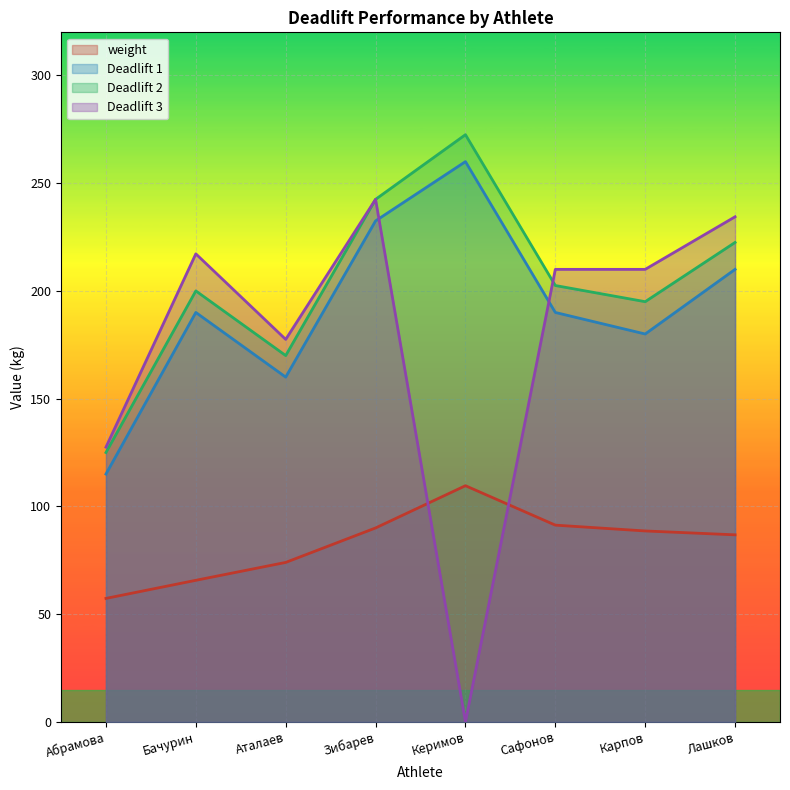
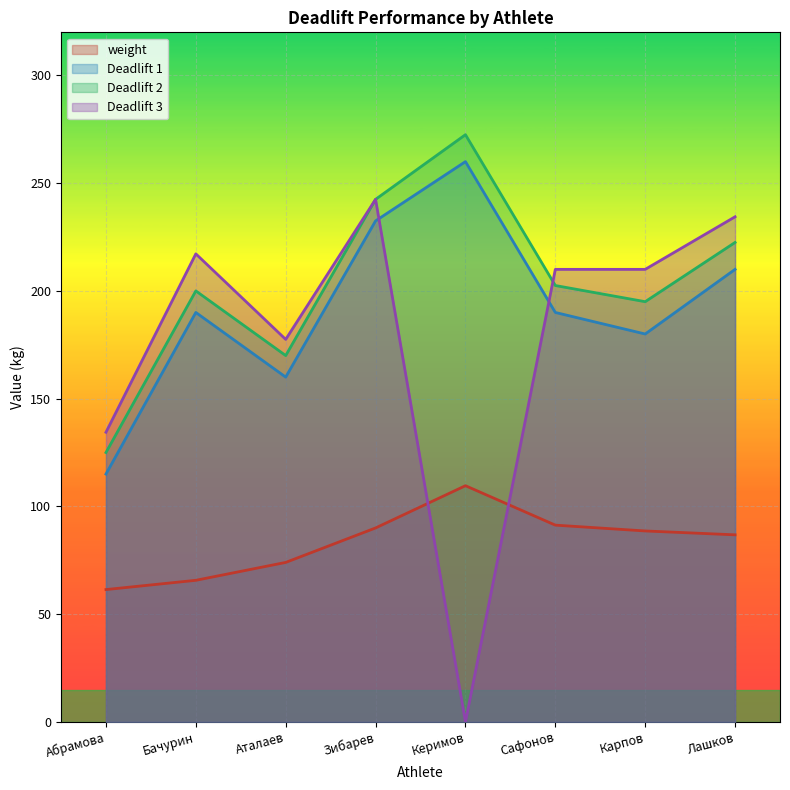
  {
    "weight": {
-     "Абрамова": 57,
+     "Абрамова": 61,
      "Бачурин": 66,
      "Аталаев": 74,
      "Зибарев": 90,
      "Керимов": 110,
      "Сафонов": 91,
      "Карпов": 89,
      "Лашков": 87
    },
    "Deadlift 3": {
-     "Абрамова": 128,
+     "Абрамова": 134,
      "Бачурин": 217,
      "Аталаев": 178,
      "Сафонов": 210,
      "Карпов": 210,
      "Лашков": 234
    }
  }
